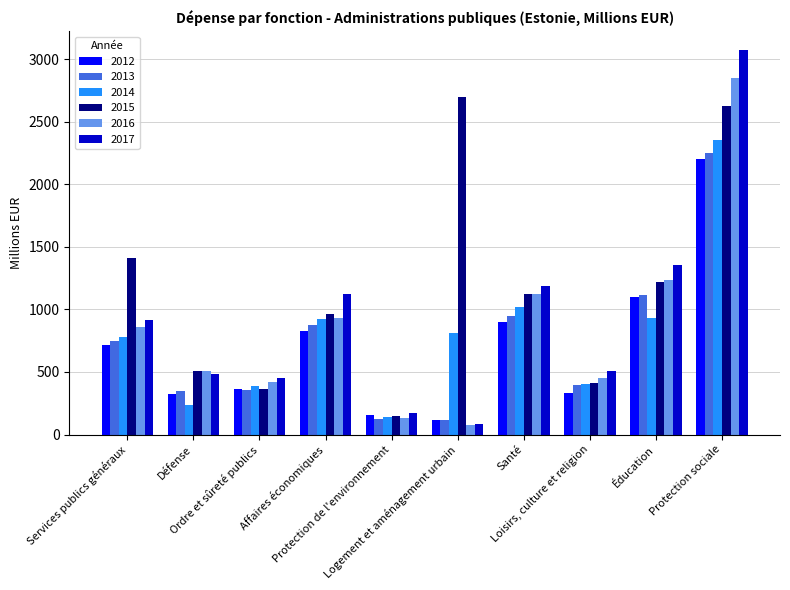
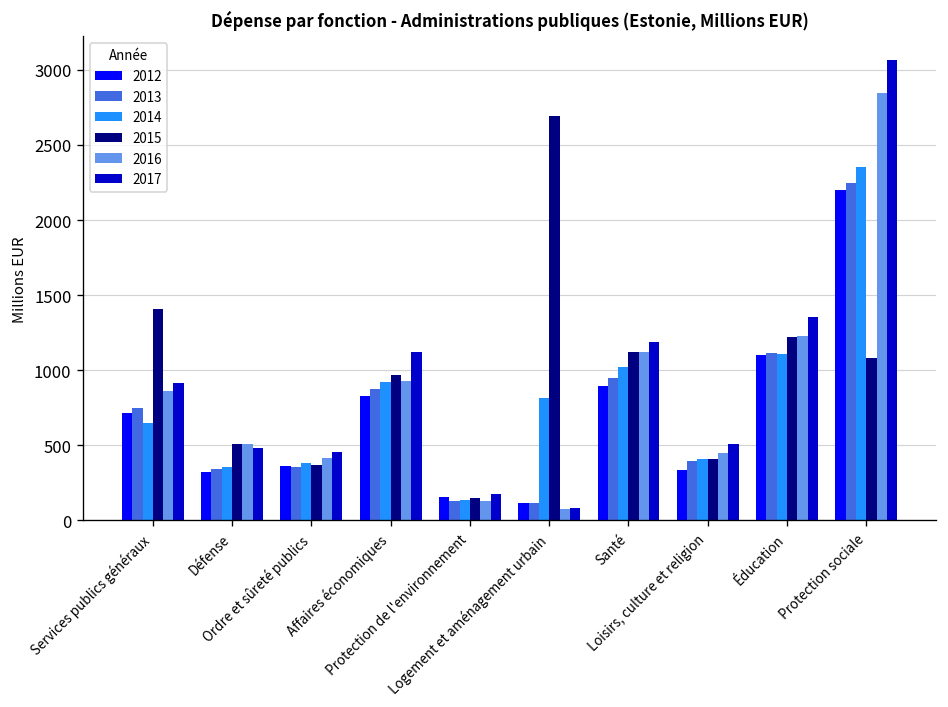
  {
    "2014": {
-     "Services publics généraux": 780,
-     "Défense": 240,
+     "Services publics généraux": 650,
+     "Défense": 360,
      "Ordre et sûreté publics": 380,
      "Affaires économiques": 920,
      "Protection de l'environnement": 140,
      "Logement et aménagement urbain": 810,
      "Santé": 1020,
      "Loisirs, culture et religion": 410,
-     "Éducation": 930,
+     "Éducation": 1110,
      "Protection sociale": 2350
    },
    "2015": {
      "Services publics généraux": 1410,
      "Défense": 510,
      "Ordre et sûreté publics": 370,
      "Affaires économiques": 970,
      "Protection de l'environnement": 150,
      "Logement et aménagement urbain": 2700,
      "Santé": 1120,
      "Loisirs, culture et religion": 410,
      "Éducation": 1220,
-     "Protection sociale": 2630
+     "Protection sociale": 1080
    }
  }
